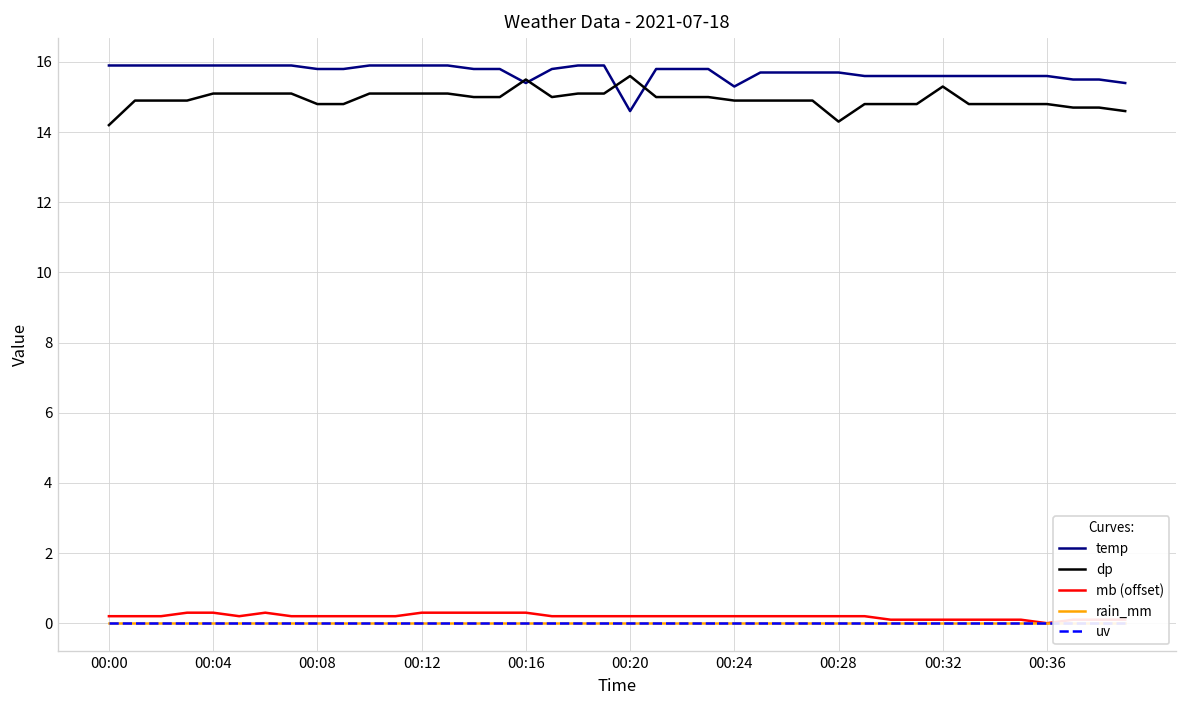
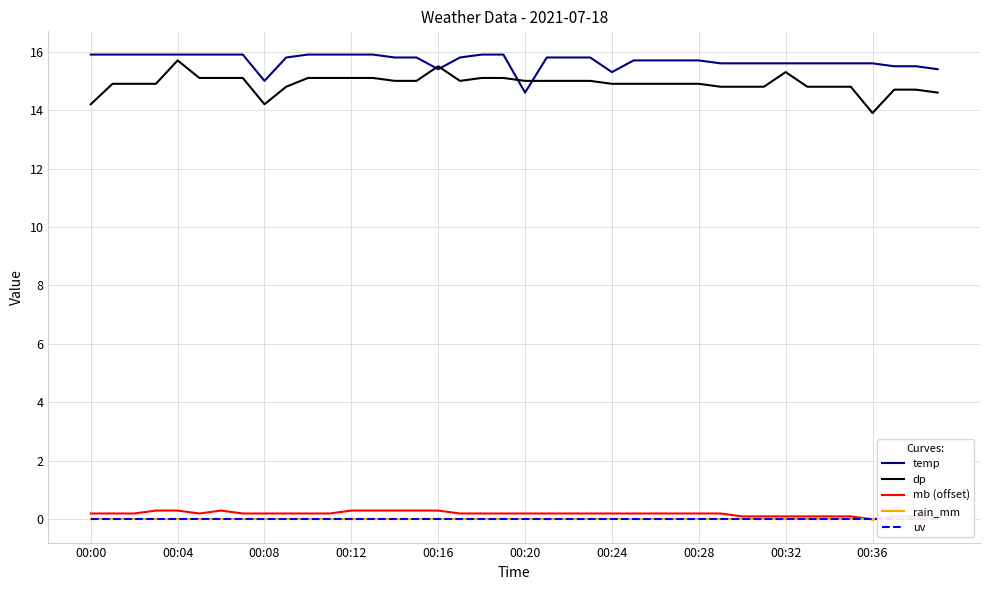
  {
    "temp": {
      "00:00": 15.9,
      "00:04": 15.9,
-     "00:08": 15.8,
+     "00:08": 15.0,
      "00:12": 15.9,
      "00:16": 15.4,
      "00:20": 14.6,
      "00:24": 15.3,
      "00:28": 15.7,
      "00:32": 15.6,
      "00:36": 15.6
    },
    "dp": {
      "00:00": 14.2,
-     "00:04": 15.1,
-     "00:08": 14.8,
+     "00:04": 15.7,
+     "00:08": 14.2,
      "00:12": 15.1,
      "00:16": 15.5,
-     "00:20": 15.6,
+     "00:20": 15.0,
      "00:24": 14.9,
-     "00:28": 14.3,
+     "00:28": 14.9,
      "00:32": 15.3,
-     "00:36": 14.8
+     "00:36": 13.9
    },
    "mb (offset)": {
      "00:00": 0.2,
      "00:04": 0.3,
      "00:08": 0.2,
      "00:12": 0.3,
      "00:16": 0.3,
      "00:20": 0.2,
      "00:24": 0.2,
      "00:28": 0.2,
      "00:32": 0.1
    },
    "uv": {
      "00:00": 0.0,
      "00:04": 0.0,
      "00:08": 0.0,
      "00:12": 0.0,
      "00:16": 0.0,
      "00:20": 0.0,
      "00:24": 0.0,
      "00:28": 0.0,
      "00:32": 0.0
    }
  }
